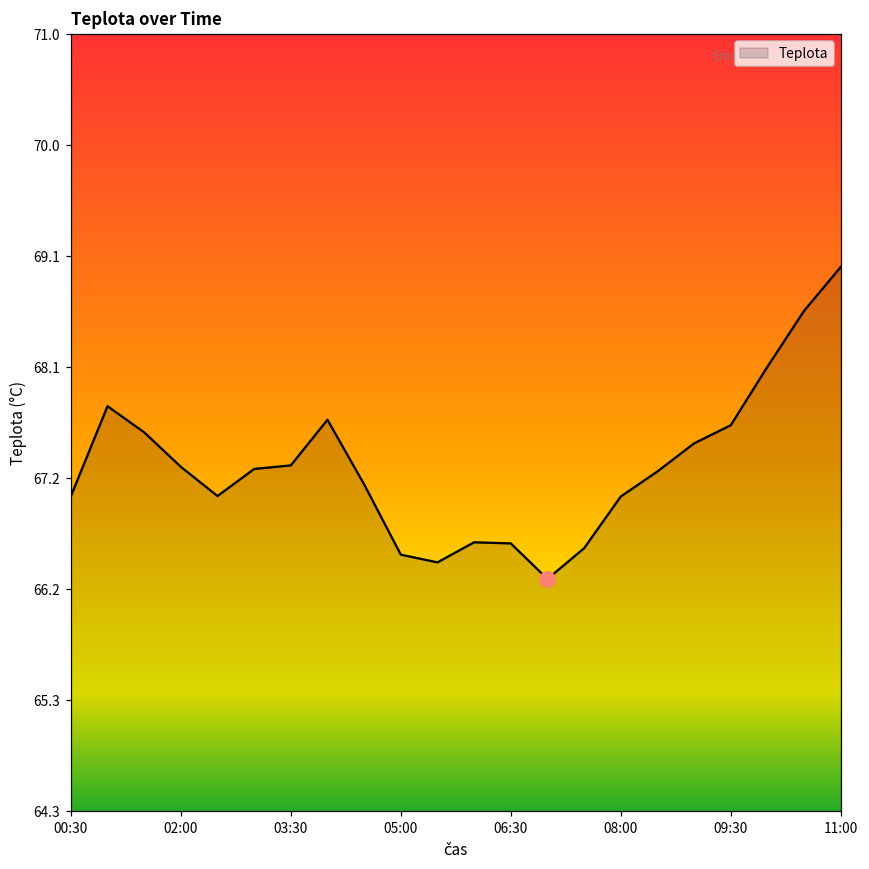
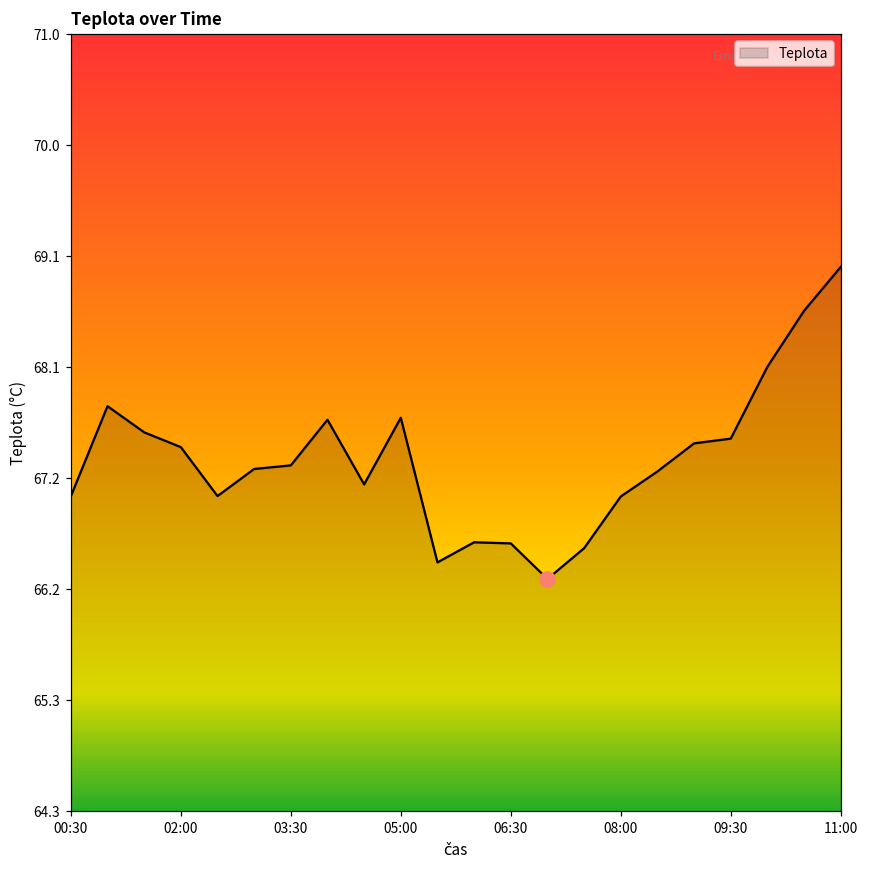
  {
    "Teplota": {
      "00:30": 67.03,
-     "02:00": 67.28,
+     "02:00": 67.45,
      "03:30": 67.29,
-     "05:00": 66.52,
+     "05:00": 67.70,
      "06:30": 66.62,
      "08:00": 67.02,
-     "09:30": 67.64,
+     "09:30": 67.52,
      "11:00": 69.00
    }
  }
